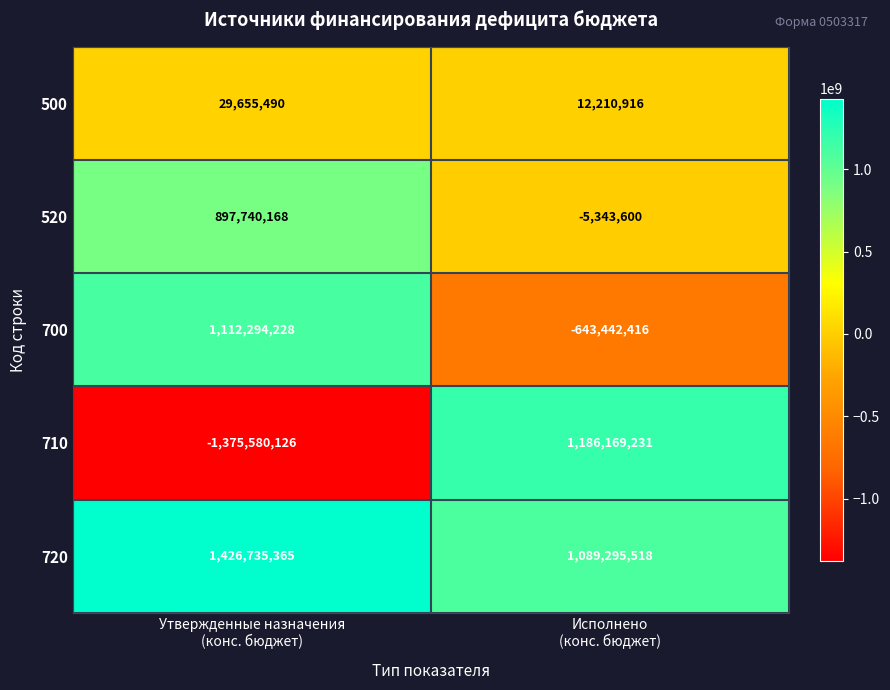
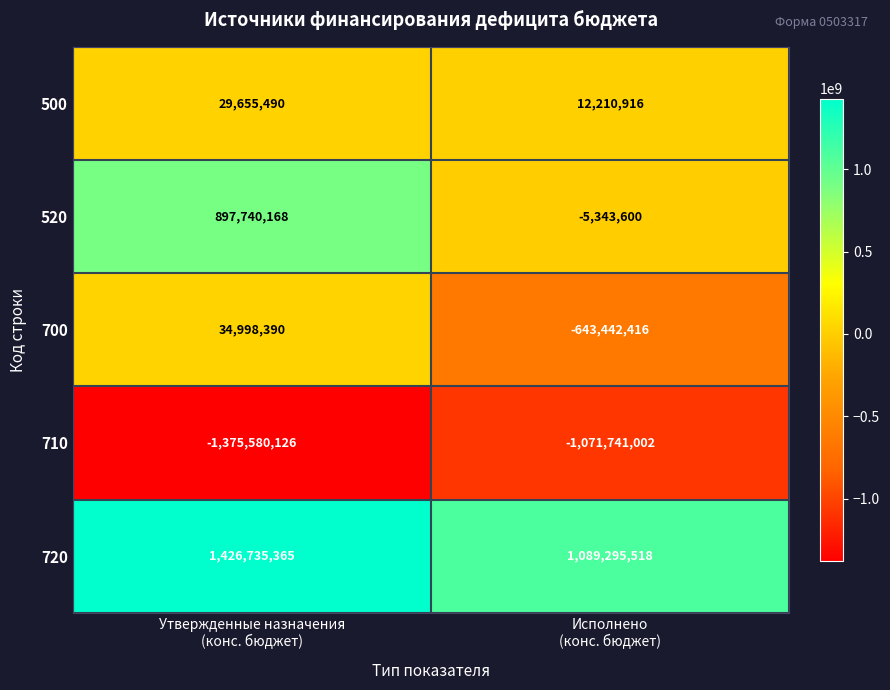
  {
    "500": {
      "Утвержденные назначения (конс. бюджет)": "29,655,490",
      "Исполнено (конс. бюджет)": "12,210,916"
    },
    "520": {
      "Утвержденные назначения (конс. бюджет)": "897,740,168",
      "Исполнено (конс. бюджет)": "-5,343,600"
    },
    "700": {
-     "Утвержденные назначения (конс. бюджет)": "1,112,294,228",
+     "Утвержденные назначения (конс. бюджет)": "34,998,390",
      "Исполнено (конс. бюджет)": "-643,442,416"
    },
    "710": {
      "Утвержденные назначения (конс. бюджет)": "-1,375,580,126",
-     "Исполнено (конс. бюджет)": "1,186,169,231"
+     "Исполнено (конс. бюджет)": "-1,071,741,002"
    },
    "720": {
      "Утвержденные назначения (конс. бюджет)": "1,426,735,365",
      "Исполнено (конс. бюджет)": "1,089,295,518"
    }
  }
